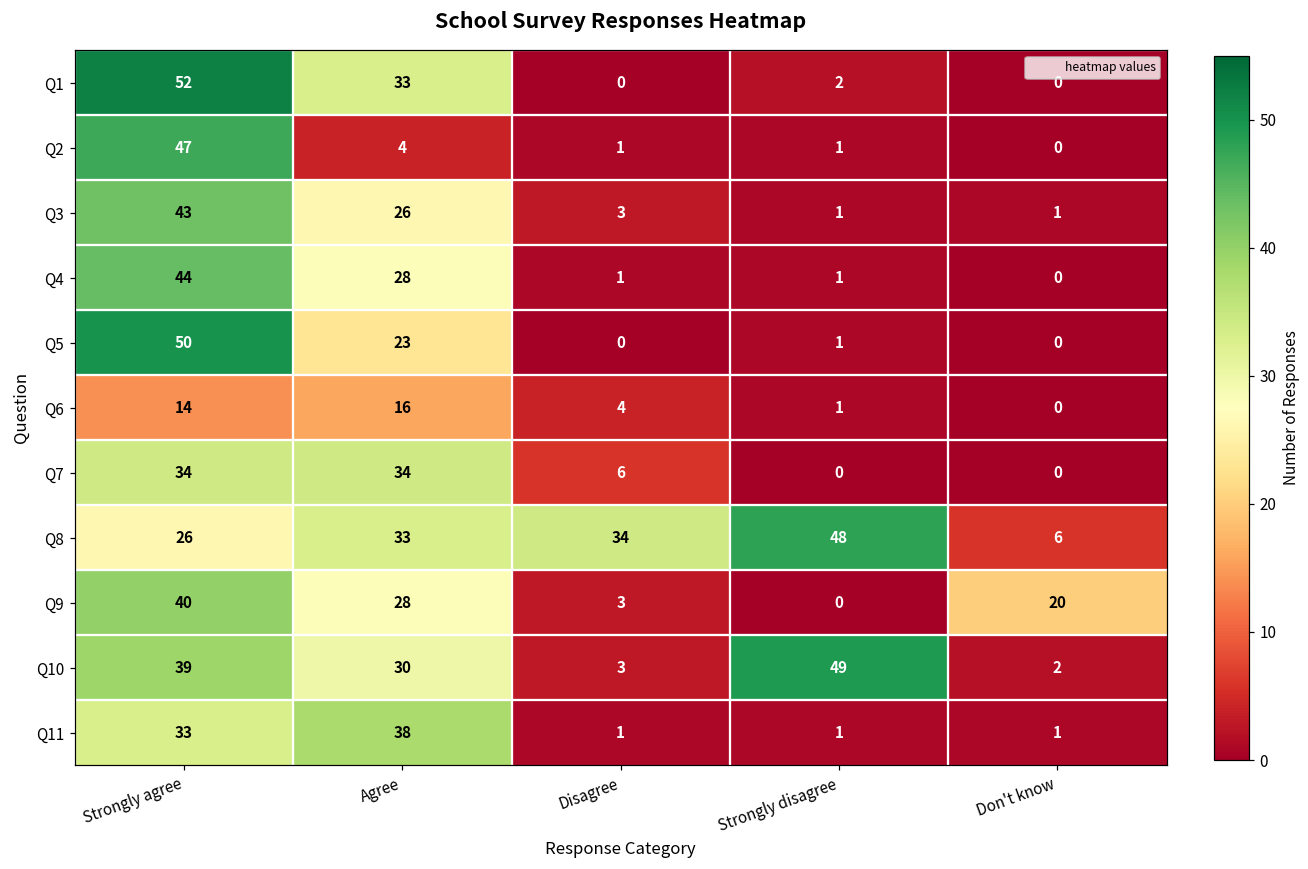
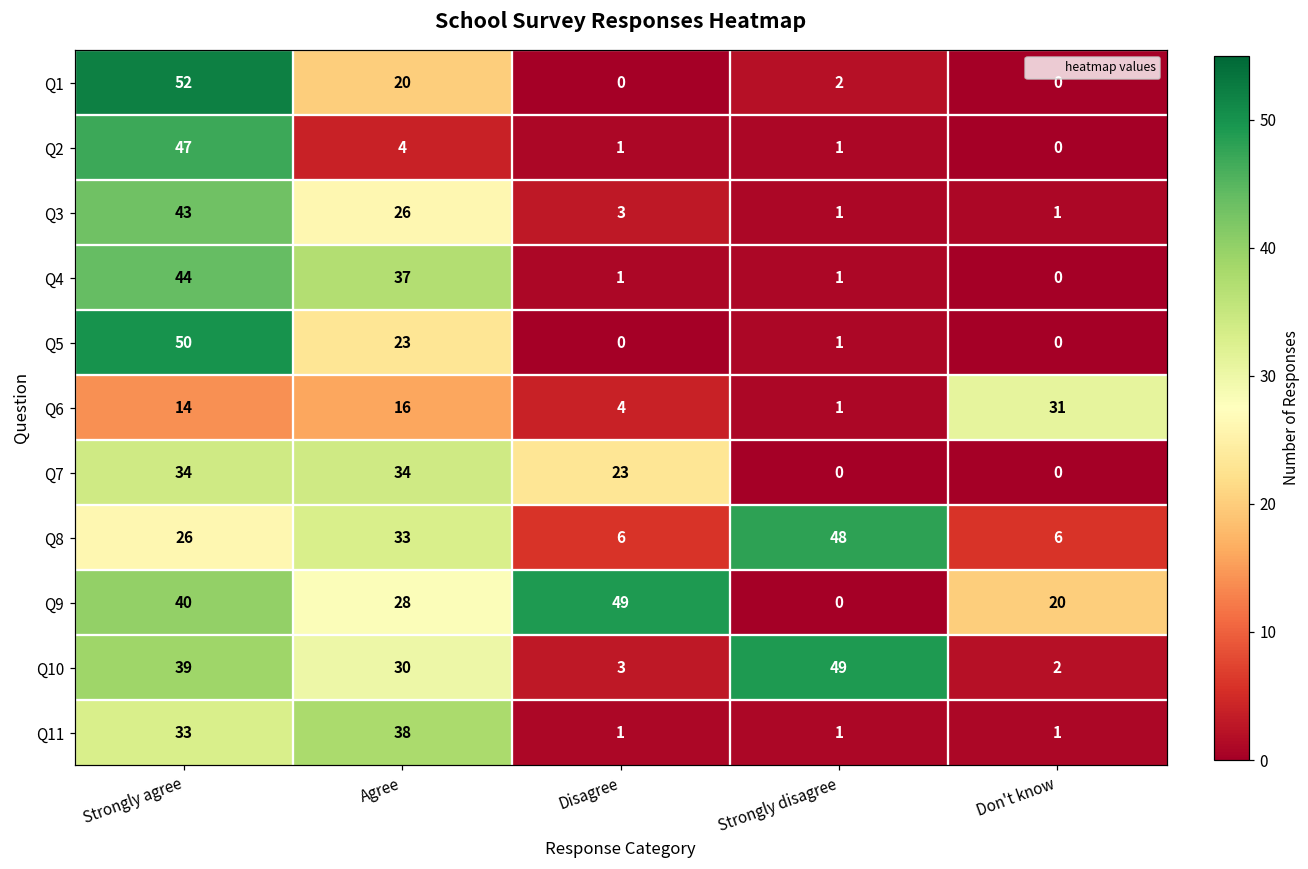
  {
    "Q1": {
      "Strongly agree": 52,
-     "Agree": 33,
+     "Agree": 20,
      "Disagree": 0,
      "Strongly disagree": 2
    },
    "Q2": {
      "Strongly agree": 47,
      "Agree": 4,
      "Disagree": 1,
      "Strongly disagree": 1,
      "Don't know": 0
    },
    "Q3": {
      "Strongly agree": 43,
      "Agree": 26,
      "Disagree": 3,
      "Strongly disagree": 1,
      "Don't know": 1
    },
    "Q4": {
      "Strongly agree": 44,
-     "Agree": 28,
+     "Agree": 37,
      "Disagree": 1,
      "Strongly disagree": 1,
      "Don't know": 0
    },
    "Q5": {
      "Strongly agree": 50,
      "Agree": 23,
      "Disagree": 0,
      "Strongly disagree": 1,
      "Don't know": 0
    },
    "Q6": {
      "Strongly agree": 14,
      "Agree": 16,
      "Disagree": 4,
      "Strongly disagree": 1,
-     "Don't know": 0
+     "Don't know": 31
    },
    "Q7": {
      "Strongly agree": 34,
      "Agree": 34,
-     "Disagree": 6,
+     "Disagree": 23,
      "Strongly disagree": 0,
      "Don't know": 0
    },
    "Q8": {
      "Strongly agree": 26,
      "Agree": 33,
-     "Disagree": 34,
+     "Disagree": 6,
      "Strongly disagree": 48,
      "Don't know": 6
    },
    "Q9": {
      "Strongly agree": 40,
      "Agree": 28,
-     "Disagree": 3,
+     "Disagree": 49,
      "Strongly disagree": 0,
      "Don't know": 20
    },
    "Q10": {
      "Strongly agree": 39,
      "Agree": 30,
      "Disagree": 3,
      "Strongly disagree": 49,
      "Don't know": 2
    },
    "Q11": {
      "Strongly agree": 33,
      "Agree": 38,
      "Disagree": 1,
      "Strongly disagree": 1,
      "Don't know": 1
    }
  }
